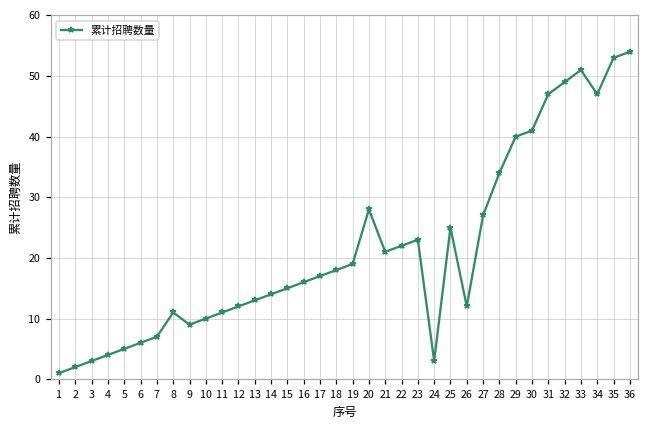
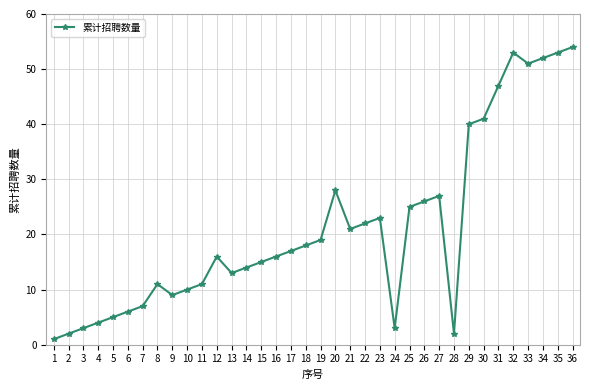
  {
    "1": 1,
    "2": 2,
    "3": 3,
    "4": 4,
    "5": 5,
    "6": 6,
    "7": 7,
    "8": 11,
    "9": 9,
    "10": 10,
    "11": 11,
-   "12": 12,
+   "12": 16,
    "13": 13,
    "14": 14,
    "15": 15,
    "16": 16,
    "17": 17,
    "18": 18,
    "19": 19,
    "20": 28,
    "21": 21,
    "22": 22,
    "23": 23,
    "24": 3,
    "25": 25,
-   "26": 12,
+   "26": 26,
    "27": 27,
-   "28": 34,
+   "28": 2,
    "29": 40,
    "30": 41,
    "31": 47,
-   "32": 49,
+   "32": 53,
    "33": 51,
-   "34": 47,
+   "34": 52,
    "35": 53,
    "36": 54
  }
